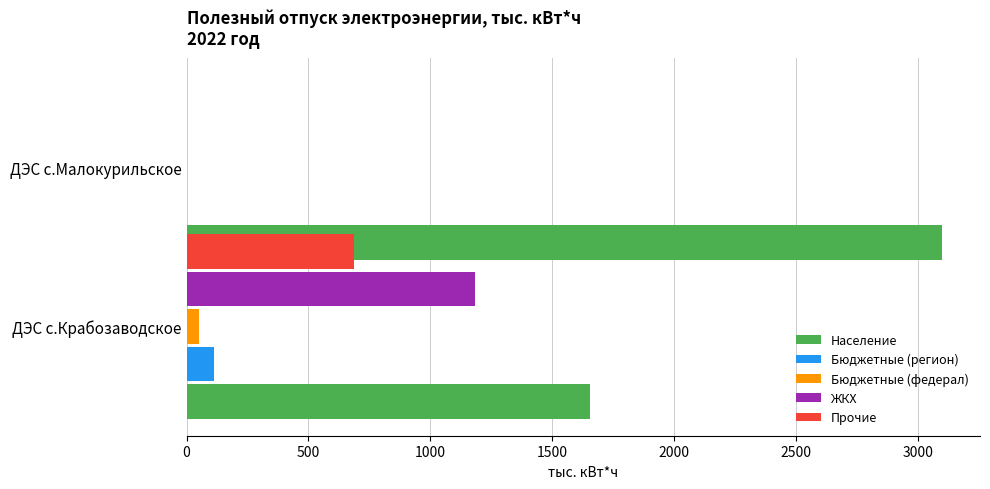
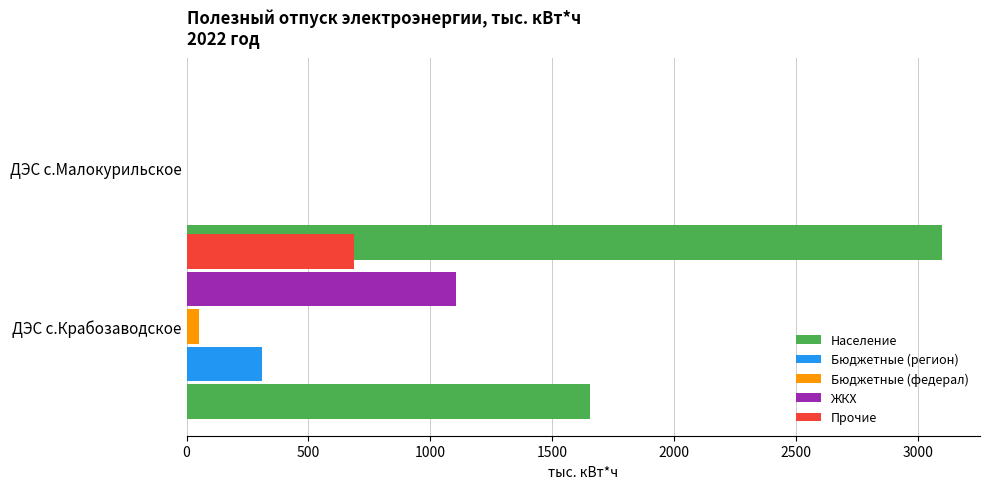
  {
    "Население": {
      "ДЭС с.Малокурильское": 3100,
      "ДЭС с.Крабозаводское": 1650
    },
    "Бюджетные (регион)": {
      "ДЭС с.Малокурильское": 0,
-     "ДЭС с.Крабозаводское": 110
+     "ДЭС с.Крабозаводское": 310
    },
    "Бюджетные (федерал)": {
      "ДЭС с.Малокурильское": 0,
      "ДЭС с.Крабозаводское": 50
    },
    "ЖКХ": {
      "ДЭС с.Малокурильское": 0,
-     "ДЭС с.Крабозаводское": 1180
+     "ДЭС с.Крабозаводское": 1110
    },
    "Прочие": {
      "ДЭС с.Малокурильское": 0
    }
  }
